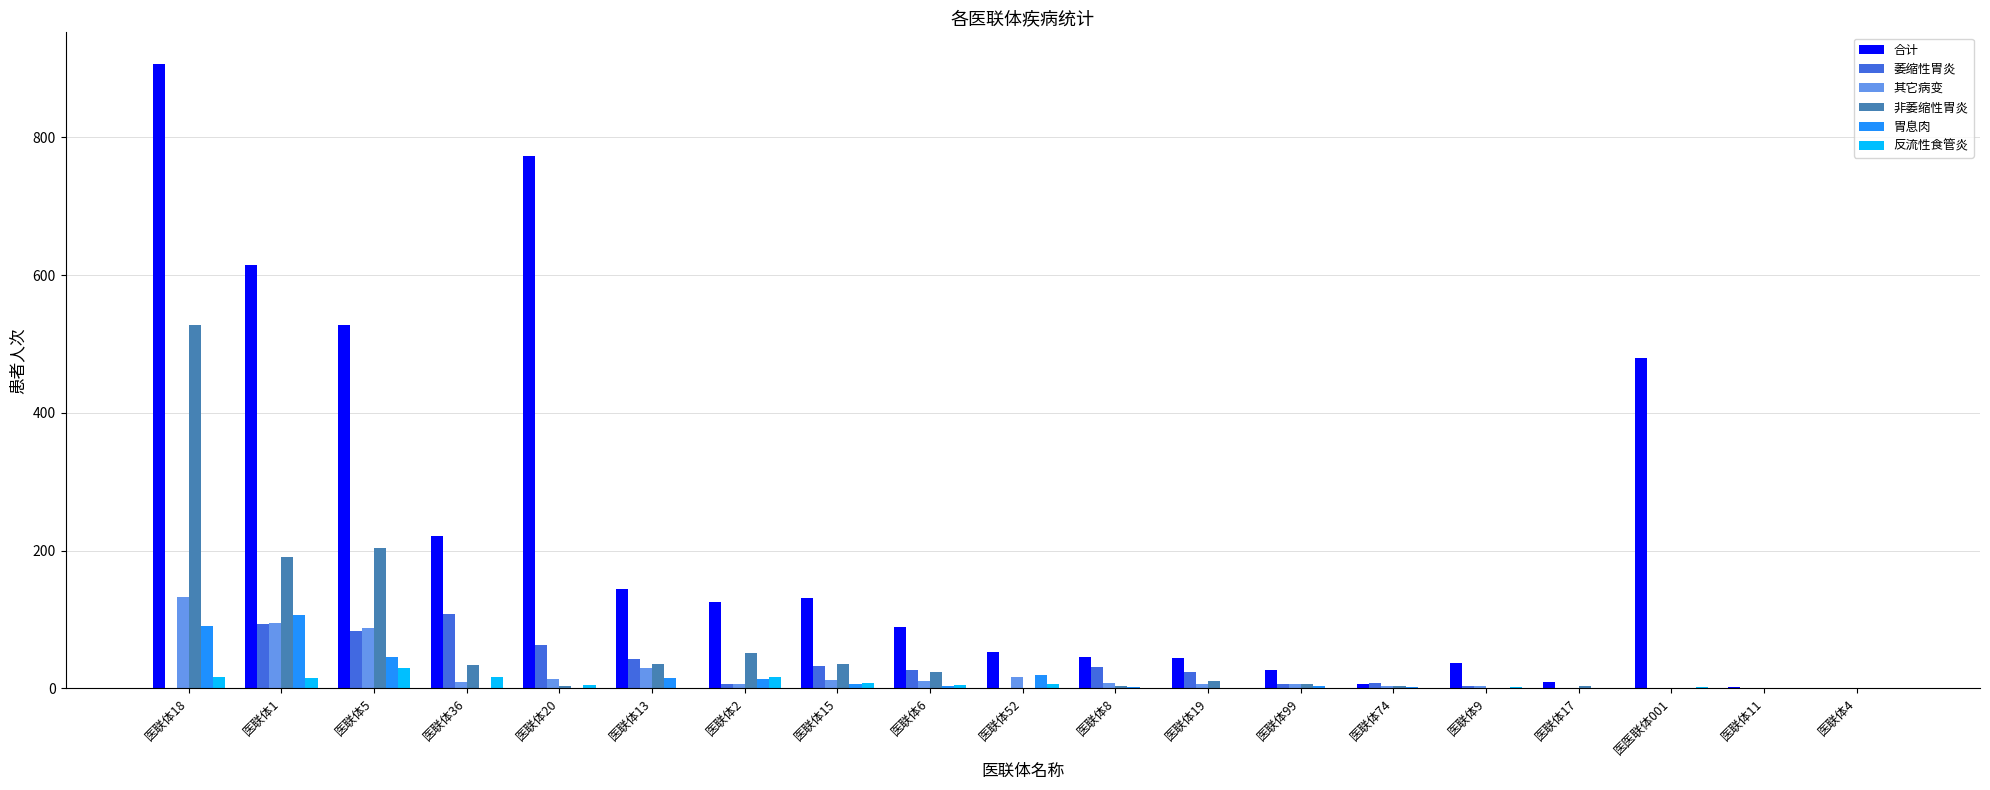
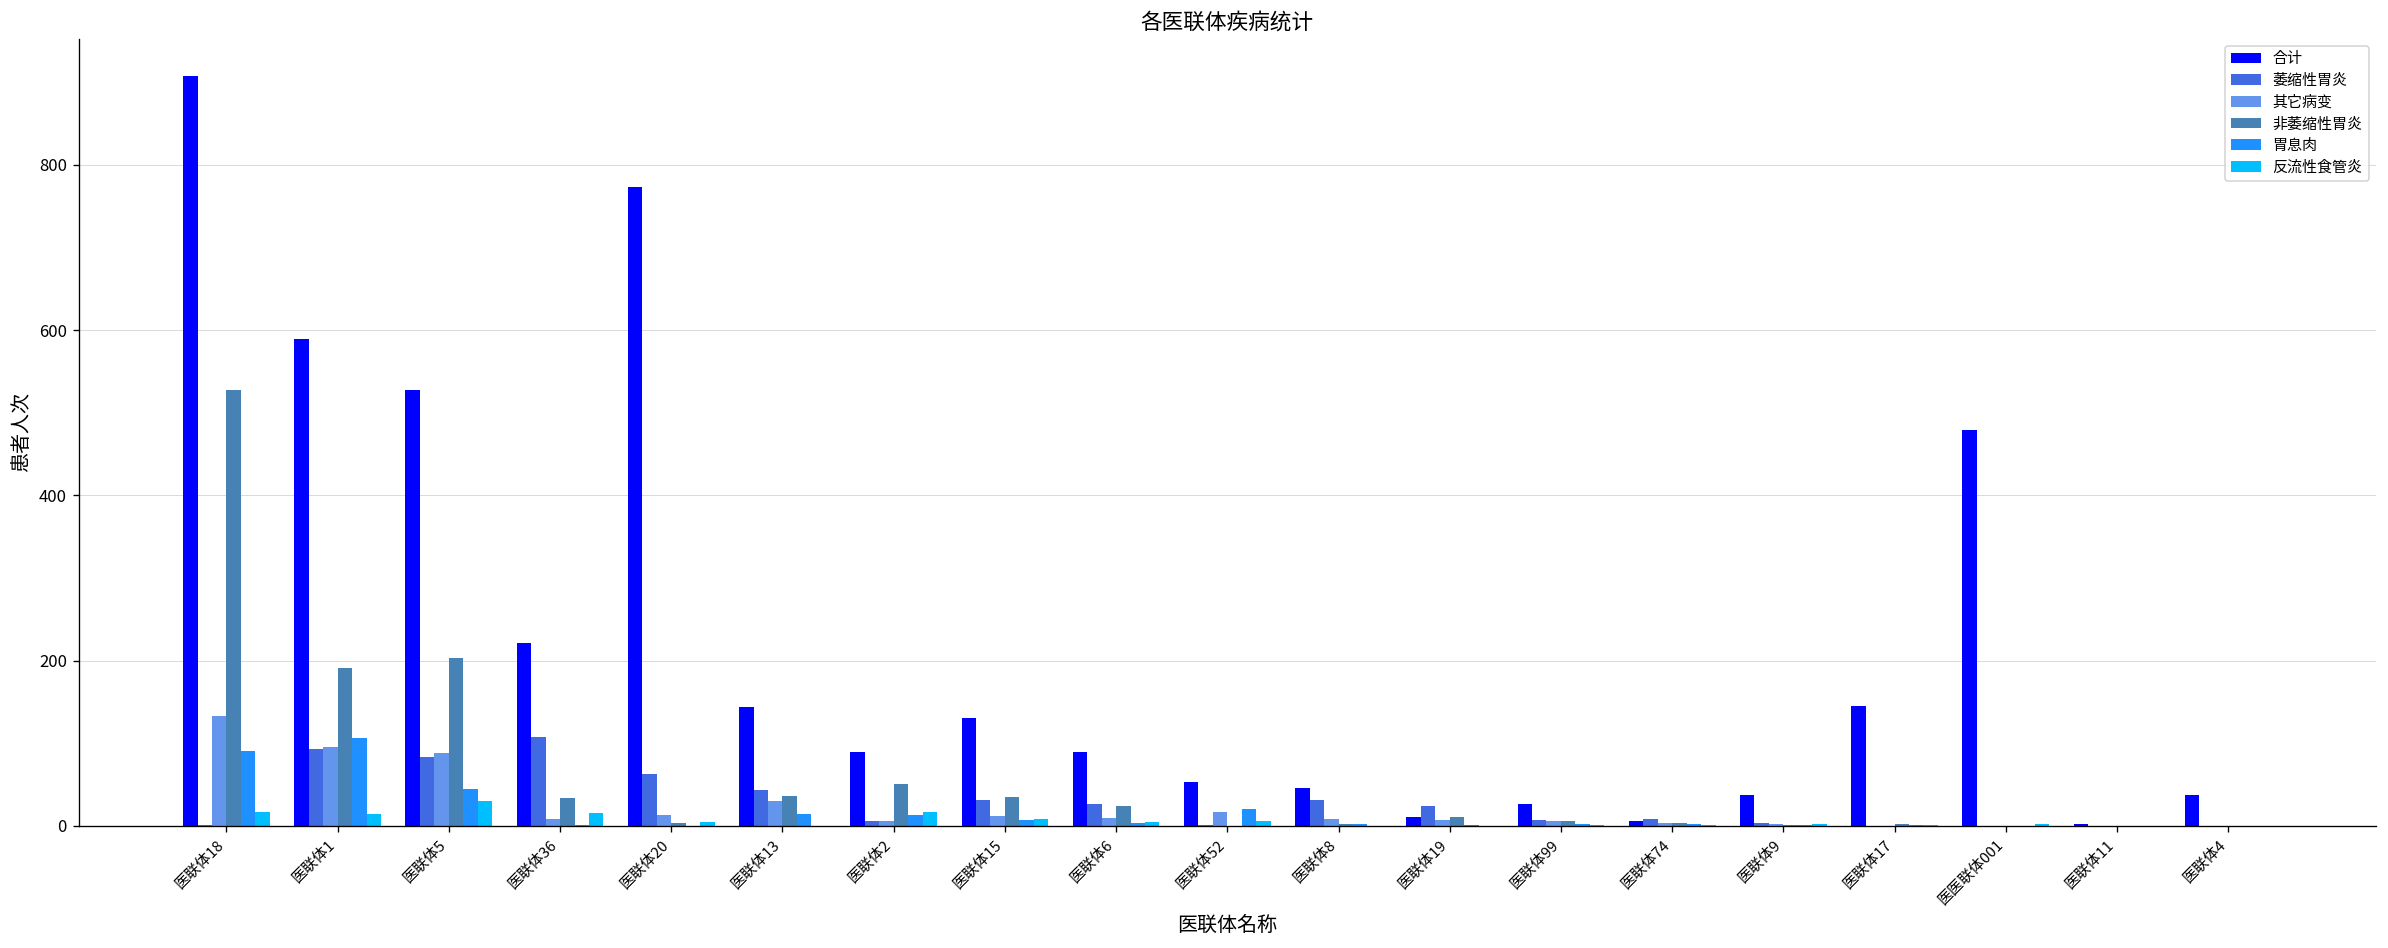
  {
    "合计": {
      "医联体18": 910,
-     "医联体1": 620,
+     "医联体1": 590,
      "医联体5": 530,
      "医联体36": 220,
      "医联体20": 770,
      "医联体13": 140,
-     "医联体2": 130,
+     "医联体2": 90,
      "医联体15": 130,
      "医联体6": 90,
      "医联体52": 50,
      "医联体8": 50,
-     "医联体19": 40,
+     "医联体19": 10,
      "医联体99": 30,
      "医联体74": 10,
      "医联体9": 40,
-     "医联体17": 10,
+     "医联体17": 150,
      "医医联体001": 480,
-     "医联体4": 0
+     "医联体4": 40
    }
  }
